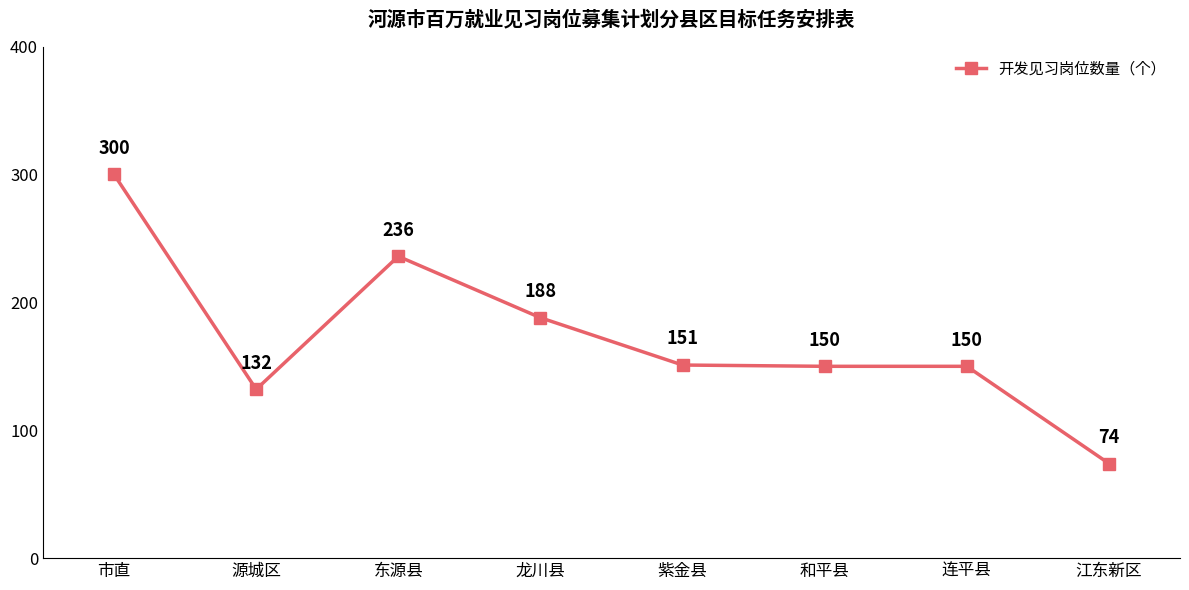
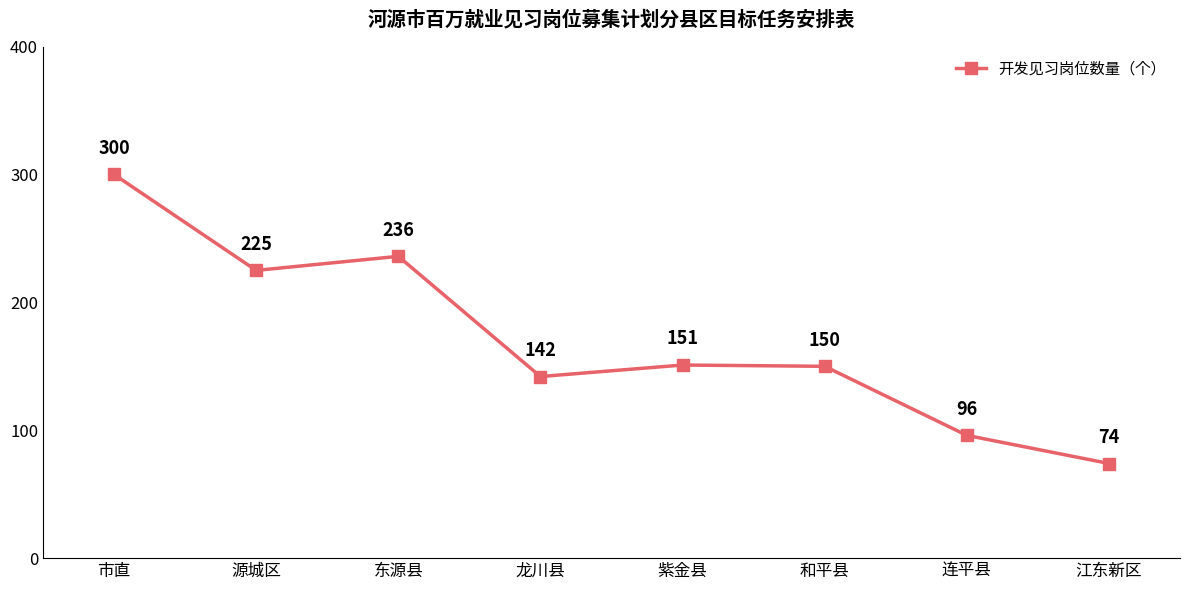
  {
    "市直": 300,
-   "源城区": 132,
+   "源城区": 225,
    "东源县": 236,
-   "龙川县": 188,
+   "龙川县": 142,
    "紫金县": 151,
    "和平县": 150,
-   "连平县": 150,
+   "连平县": 96,
    "江东新区": 74
  }
